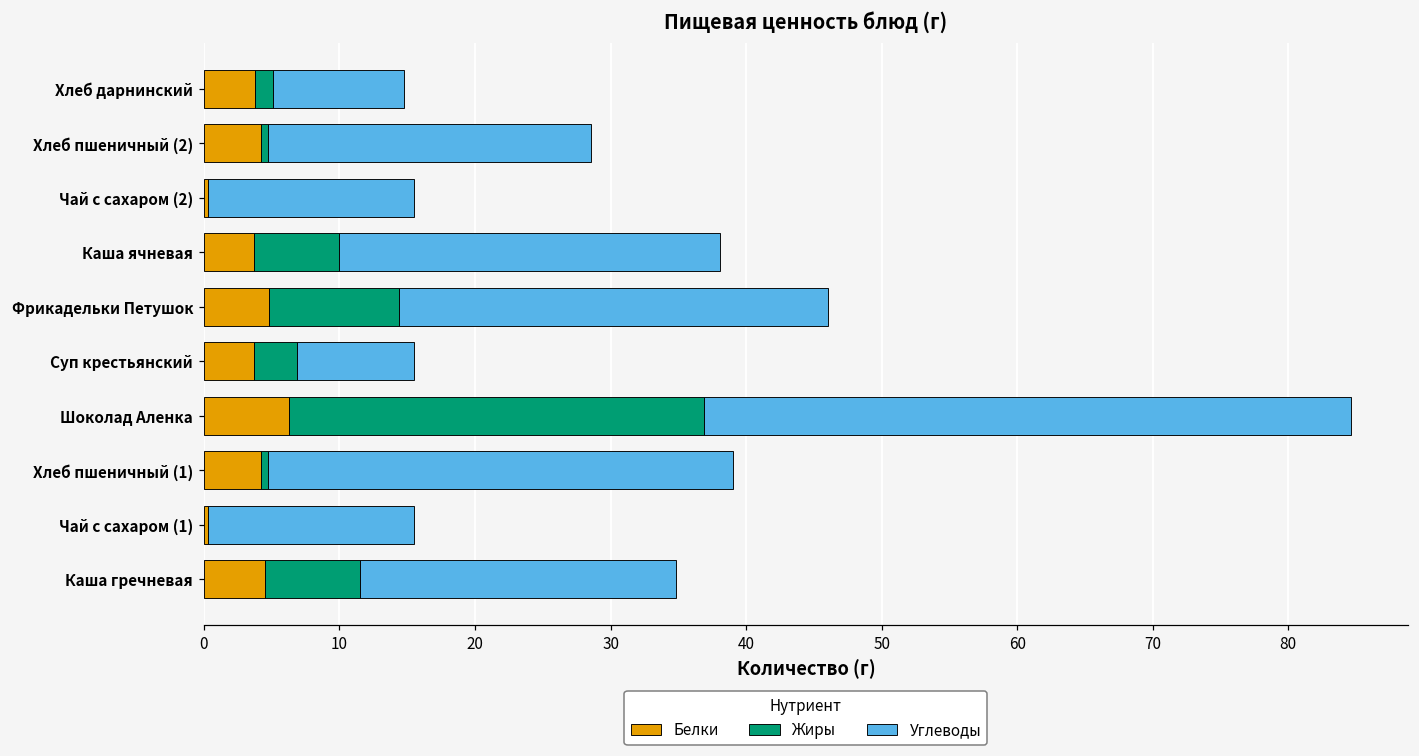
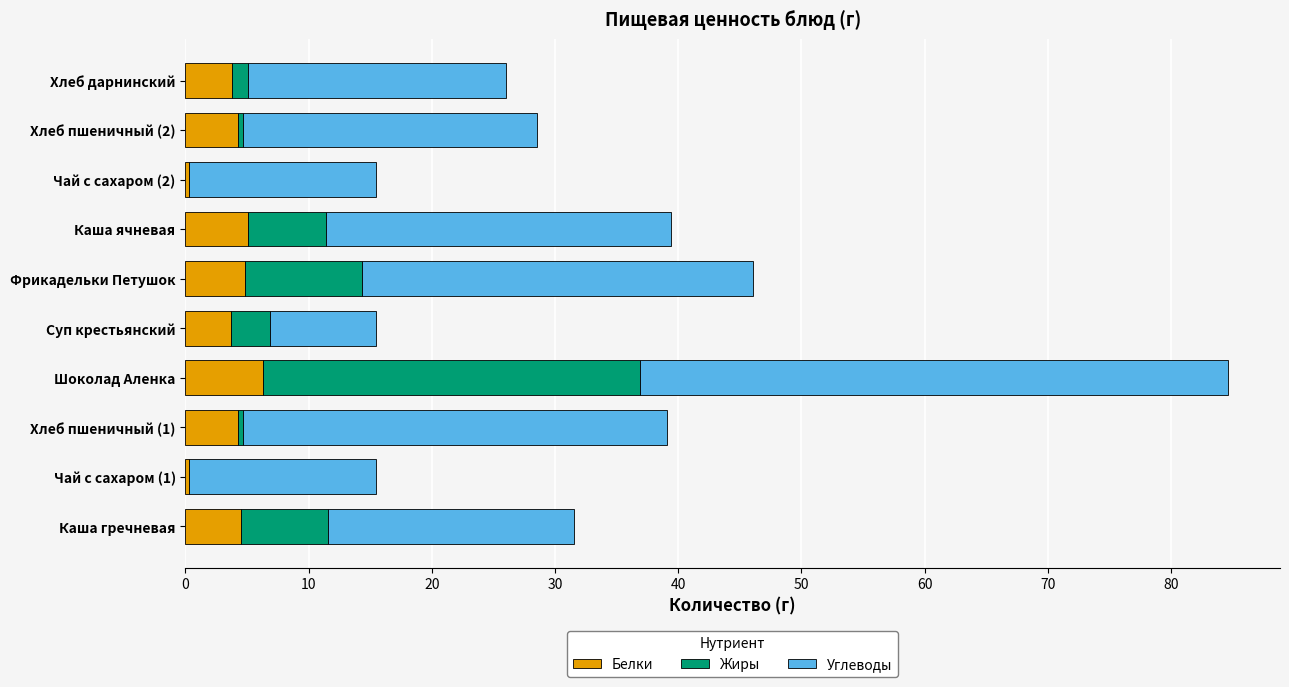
  {
    "Белки": {
      "Хлеб дарнинский": 3.8,
      "Хлеб пшеничный (2)": 4.3,
      "Чай с сахаром (2)": 0.3,
-     "Каша ячневая": 3.7,
+     "Каша ячневая": 5.1,
      "Фрикадельки Петушок": 4.8,
      "Суп крестьянский": 3.7,
      "Шоколад Аленка": 6.3,
      "Хлеб пшеничный (1)": 4.3,
      "Чай с сахаром (1)": 0.3,
      "Каша гречневая": 4.5
    },
    "Жиры": {
      "Хлеб дарнинский": 1.3,
      "Хлеб пшеничный (2)": 0.5,
      "Чай с сахаром (2)": 0.0,
      "Каша ячневая": 6.3,
      "Фрикадельки Петушок": 9.5,
      "Суп крестьянский": 3.2,
      "Шоколад Аленка": 30.6,
      "Хлеб пшеничный (1)": 0.5,
      "Чай с сахаром (1)": 0.0,
      "Каша гречневая": 7.1
    },
    "Углеводы": {
-     "Хлеб дарнинский": 9.7,
+     "Хлеб дарнинский": 20.9,
      "Хлеб пшеничный (2)": 23.9,
      "Чай с сахаром (2)": 15.2,
      "Каша ячневая": 28.1,
      "Фрикадельки Петушок": 31.7,
      "Суп крестьянский": 8.6,
      "Шоколад Аленка": 47.7,
      "Хлеб пшеничный (1)": 34.4,
      "Чай с сахаром (1)": 15.2,
-     "Каша гречневая": 23.2
+     "Каша гречневая": 20.0
    }
  }
